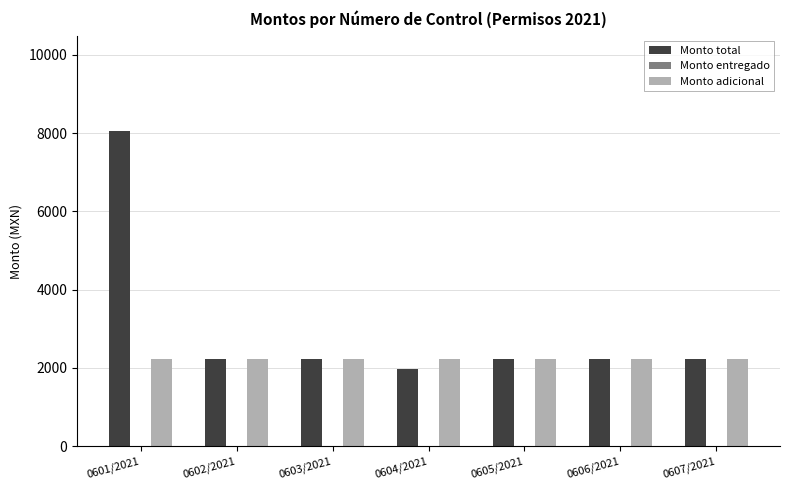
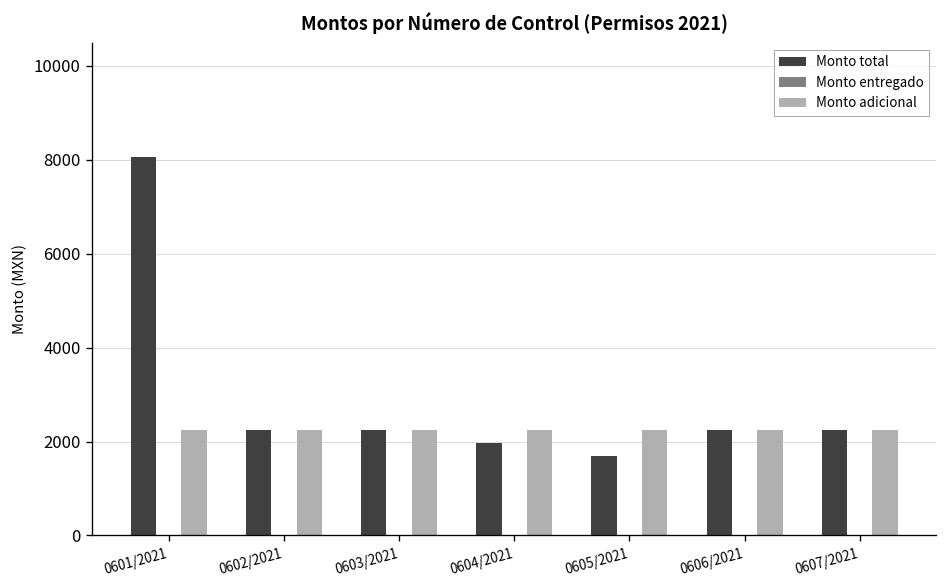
  {
    "Monto total": {
      "0601/2021": 8100,
      "0602/2021": 2200,
      "0603/2021": 2200,
      "0604/2021": 2000,
-     "0605/2021": 2200,
+     "0605/2021": 1700,
      "0606/2021": 2200,
      "0607/2021": 2200
    },
    "Monto entregado": {
      "0601/2021": 0,
      "0602/2021": 0,
      "0603/2021": 0,
      "0604/2021": 0,
      "0605/2021": 0,
      "0606/2021": 0,
      "0607/2021": 0
    },
    "Monto adicional": {
      "0601/2021": 2200,
      "0602/2021": 2200,
      "0603/2021": 2200,
      "0604/2021": 2200,
      "0605/2021": 2200,
      "0606/2021": 2200,
      "0607/2021": 2200
    }
  }
